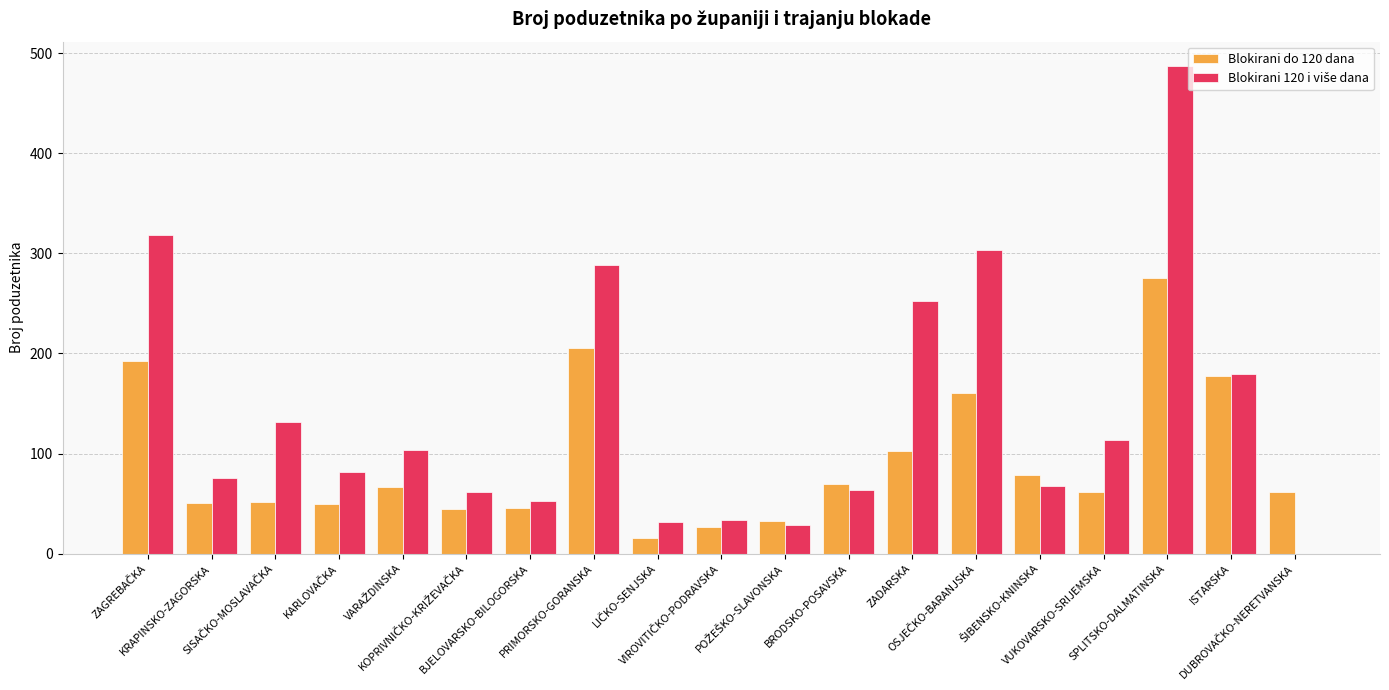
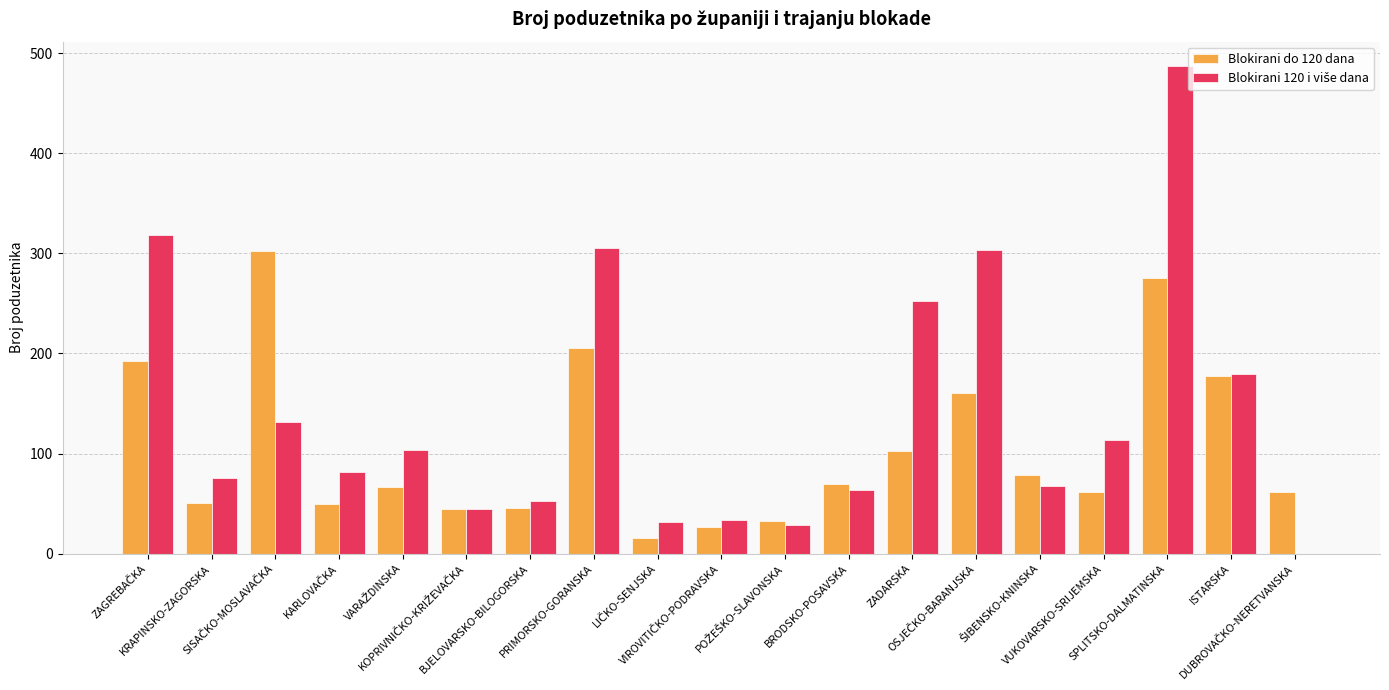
  {
    "Blokirani do 120 dana": {
      "ZAGREBAČKA": 192,
      "KRAPINSKO-ZAGORSKA": 51,
-     "SISAČKO-MOSLAVAČKA": 52,
+     "SISAČKO-MOSLAVAČKA": 302,
      "KARLOVAČKA": 50,
      "VARAŽDINSKA": 67,
      "KOPRIVNIČKO-KRIŽEVAČKA": 45,
      "BJELOVARSKO-BILOGORSKA": 46,
      "PRIMORSKO-GORANSKA": 205,
      "LIČKO-SENJSKA": 16,
      "VIROVITIČKO-PODRAVSKA": 27,
      "POŽEŠKO-SLAVONSKA": 33,
      "BRODSKO-POSAVSKA": 70,
      "ZADARSKA": 103,
      "OSJEČKO-BARANJSKA": 160,
      "ŠIBENSKO-KNINSKA": 79,
      "VUKOVARSKO-SRIJEMSKA": 62,
      "SPLITSKO-DALMATINSKA": 275,
      "ISTARSKA": 177,
      "DUBROVAČKO-NERETVANSKA": 62
    },
    "Blokirani 120 i više dana": {
      "ZAGREBAČKA": 318,
      "KRAPINSKO-ZAGORSKA": 76,
      "SISAČKO-MOSLAVAČKA": 132,
      "KARLOVAČKA": 82,
      "VARAŽDINSKA": 104,
-     "KOPRIVNIČKO-KRIŽEVAČKA": 62,
+     "KOPRIVNIČKO-KRIŽEVAČKA": 45,
      "BJELOVARSKO-BILOGORSKA": 53,
-     "PRIMORSKO-GORANSKA": 288,
+     "PRIMORSKO-GORANSKA": 305,
      "LIČKO-SENJSKA": 32,
      "VIROVITIČKO-PODRAVSKA": 34,
      "POŽEŠKO-SLAVONSKA": 29,
      "BRODSKO-POSAVSKA": 64,
      "ZADARSKA": 252,
      "OSJEČKO-BARANJSKA": 303,
      "ŠIBENSKO-KNINSKA": 68,
      "VUKOVARSKO-SRIJEMSKA": 114,
      "SPLITSKO-DALMATINSKA": 487,
      "ISTARSKA": 179,
      "DUBROVAČKO-NERETVANSKA": 0
    }
  }
